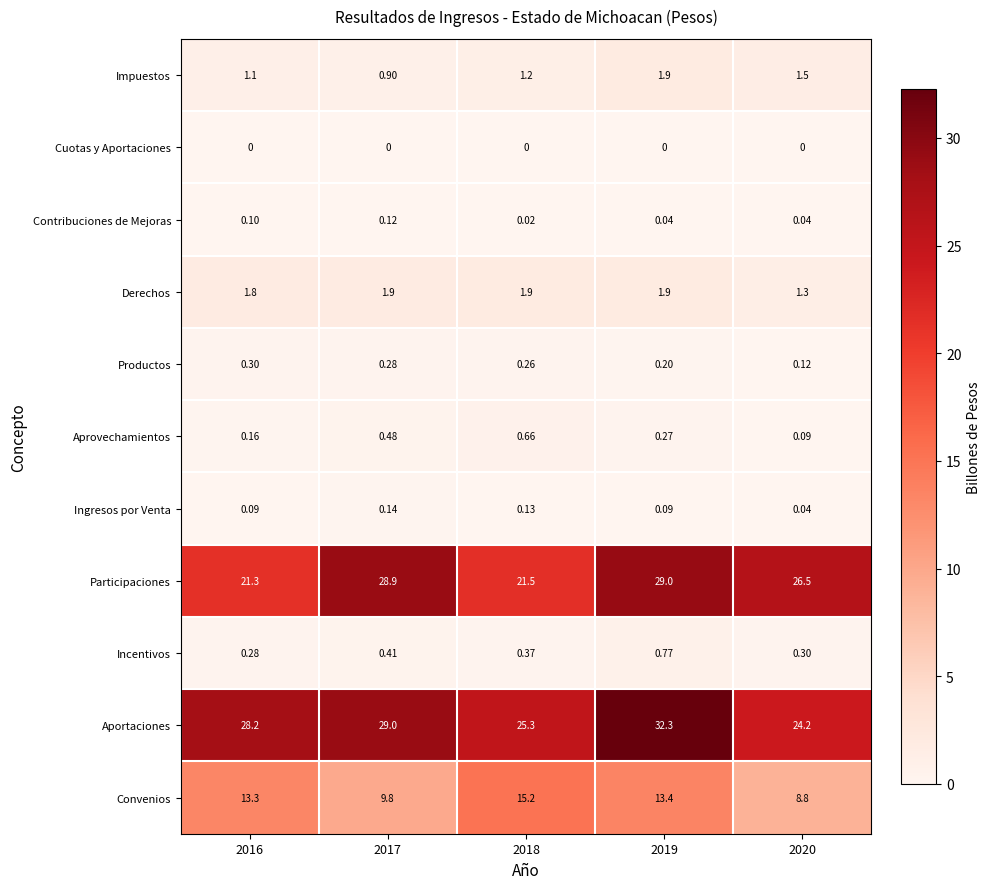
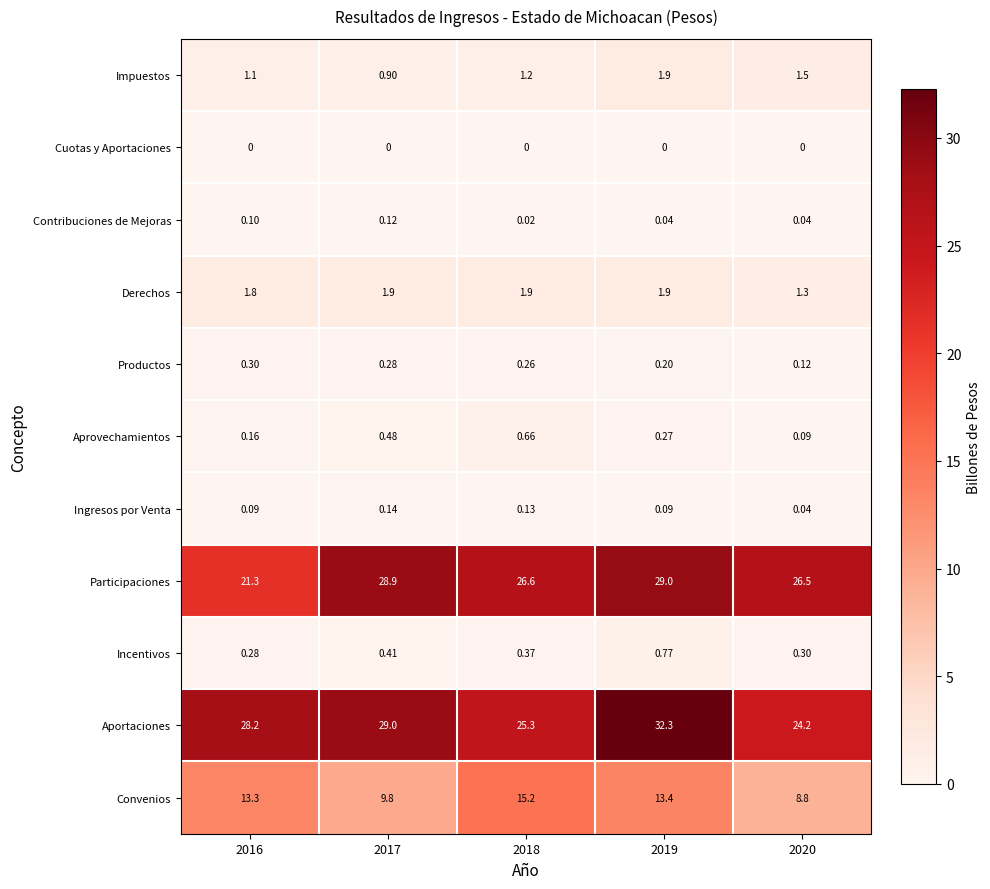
  {
    "Impuestos": {
      "2016": 1.1,
      "2017": 0.90,
      "2018": 1.2,
      "2019": 1.9,
      "2020": 1.5
    },
    "Cuotas y Aportaciones": {
      "2016": 0,
      "2017": 0,
      "2018": 0,
      "2019": 0,
      "2020": 0
    },
    "Contribuciones de Mejoras": {
      "2016": 0.10,
      "2017": 0.12,
      "2018": 0.02,
      "2019": 0.04,
      "2020": 0.04
    },
    "Derechos": {
      "2016": 1.8,
      "2017": 1.9,
      "2018": 1.9,
      "2019": 1.9,
      "2020": 1.3
    },
    "Productos": {
      "2016": 0.30,
      "2017": 0.28,
      "2018": 0.26,
      "2019": 0.20,
      "2020": 0.12
    },
    "Aprovechamientos": {
      "2016": 0.16,
      "2017": 0.48,
      "2018": 0.66,
      "2019": 0.27,
      "2020": 0.09
    },
    "Ingresos por Venta": {
      "2016": 0.09,
      "2017": 0.14,
      "2018": 0.13,
      "2019": 0.09,
      "2020": 0.04
    },
    "Participaciones": {
      "2016": 21.3,
      "2017": 28.9,
-     "2018": 21.5,
+     "2018": 26.6,
      "2019": 29.0,
      "2020": 26.5
    },
    "Incentivos": {
      "2016": 0.28,
      "2017": 0.41,
      "2018": 0.37,
      "2019": 0.77,
      "2020": 0.30
    },
    "Aportaciones": {
      "2016": 28.2,
      "2017": 29.0,
      "2018": 25.3,
      "2019": 32.3,
      "2020": 24.2
    },
    "Convenios": {
      "2016": 13.3,
      "2017": 9.8,
      "2018": 15.2,
      "2019": 13.4,
      "2020": 8.8
    }
  }
